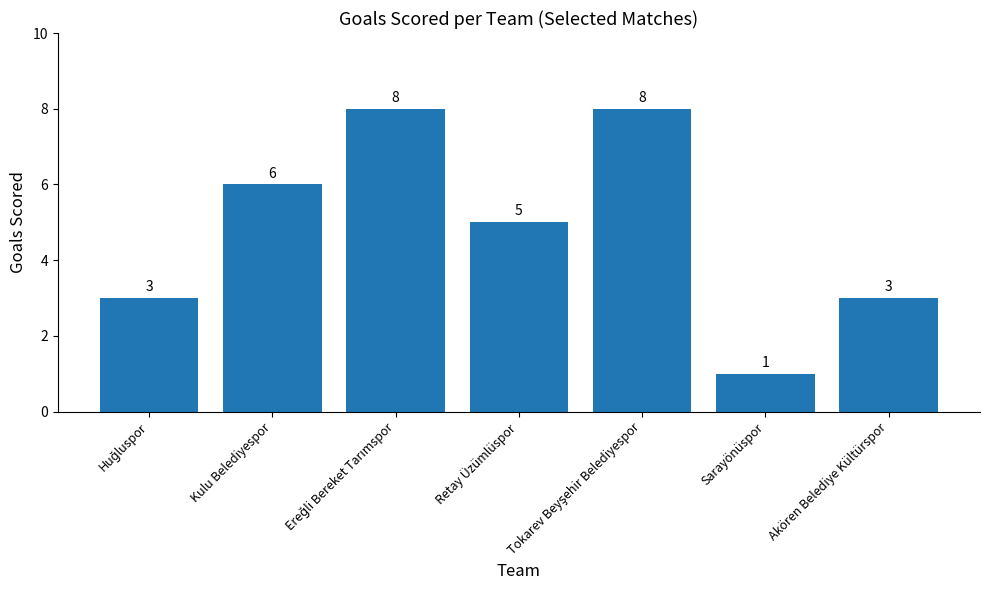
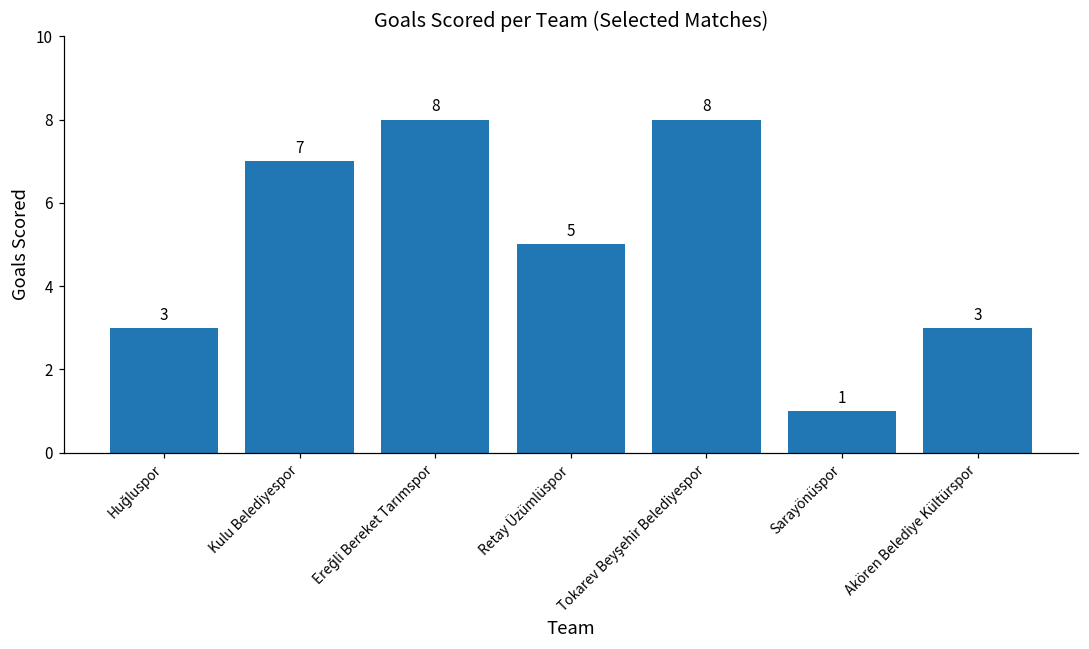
  {
    "Huğluspor": 3,
-   "Kulu Belediyespor": 6,
+   "Kulu Belediyespor": 7,
    "Ereğli Bereket Tarımspor": 8,
    "Retay Üzümlüspor": 5,
    "Tokarev Beyşehir Belediyespor": 8,
    "Sarayönüspor": 1,
    "Akören Belediye Kültürspor": 3
  }
